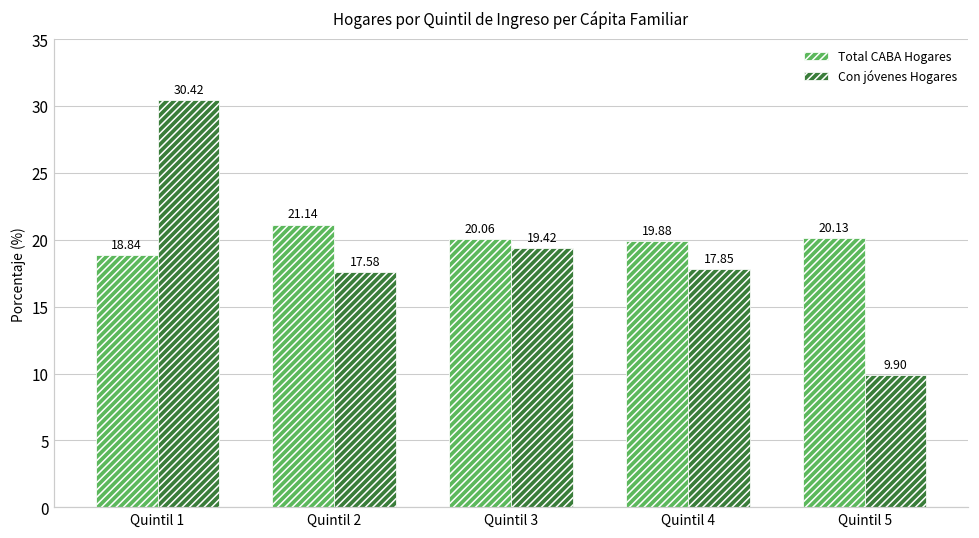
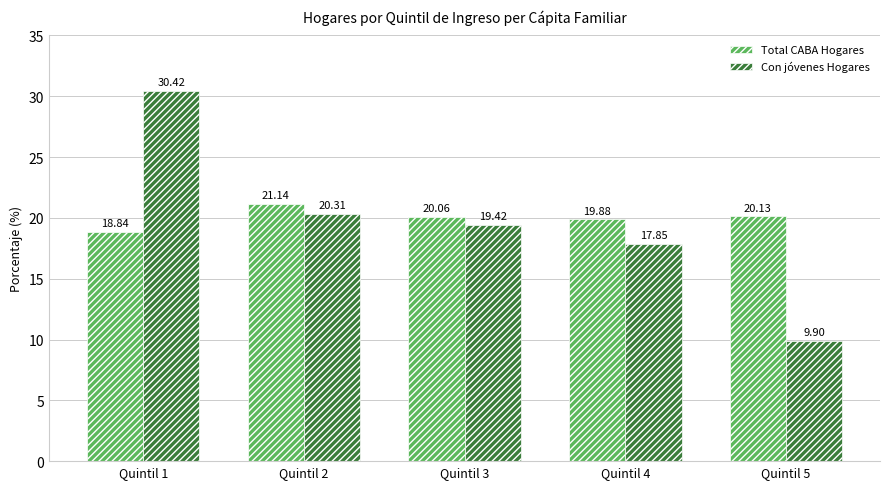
  {
    "Total CABA Hogares": {
      "Quintil 1": 18.84,
      "Quintil 2": 21.14,
      "Quintil 3": 20.06,
      "Quintil 4": 19.88,
      "Quintil 5": 20.13
    },
    "Con jóvenes Hogares": {
      "Quintil 1": 30.42,
-     "Quintil 2": 17.58,
+     "Quintil 2": 20.31,
      "Quintil 3": 19.42,
      "Quintil 4": 17.85,
      "Quintil 5": 9.90
    }
  }
